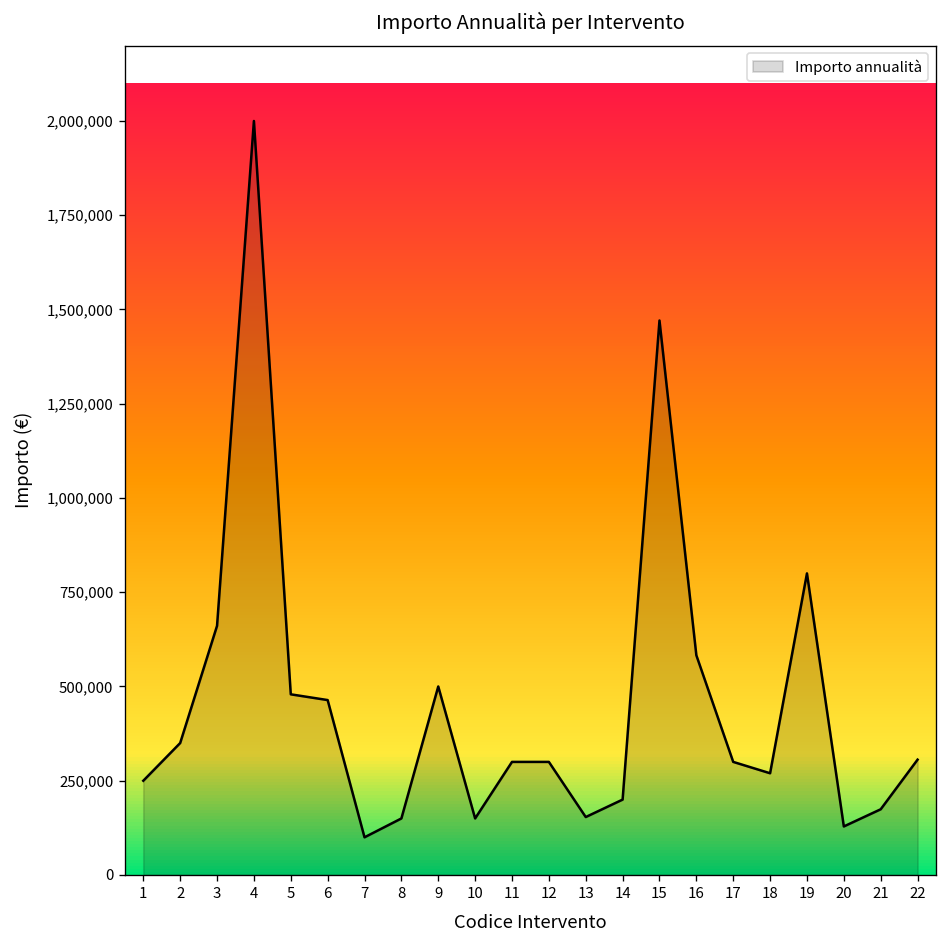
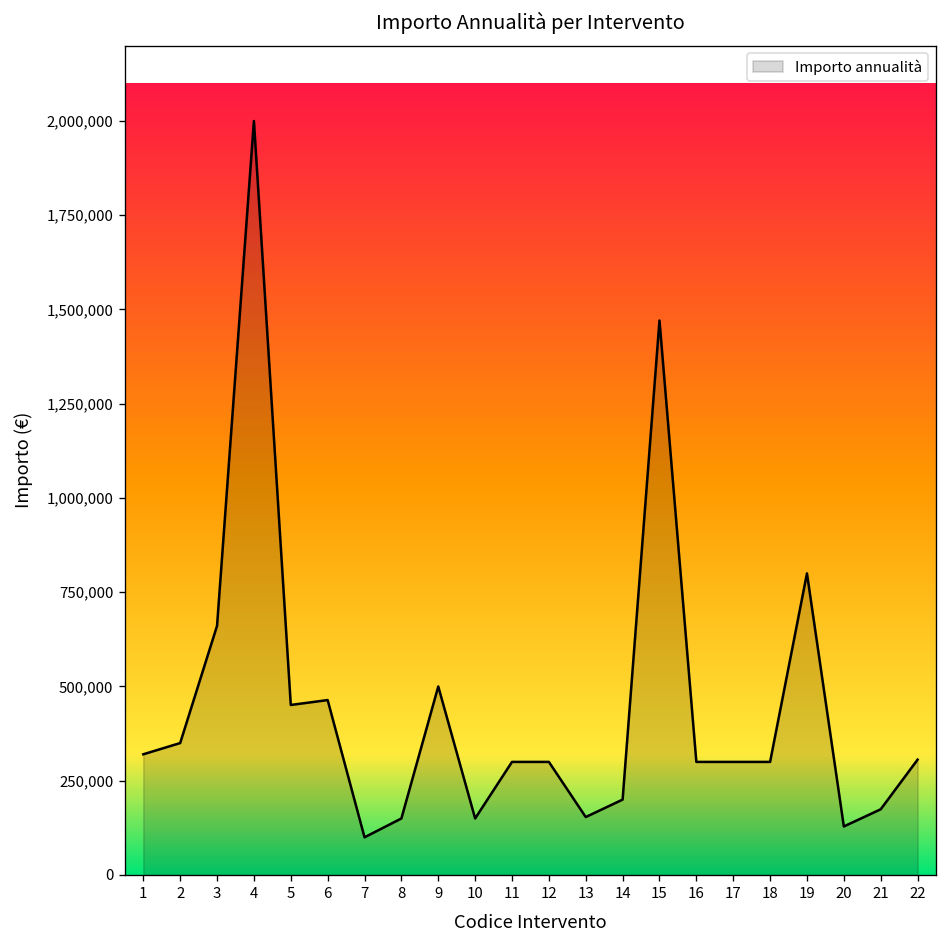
  {
-   "1": "250,000",
+   "1": "320,000",
    "2": "350,000",
    "3": "660,000",
    "4": "2,000,000",
-   "5": "480,000",
+   "5": "450,000",
    "6": "460,000",
    "7": "100,000",
    "8": "150,000",
    "9": "500,000",
    "10": "150,000",
    "11": "300,000",
    "12": "300,000",
    "13": "150,000",
    "14": "200,000",
    "15": "1,470,000",
-   "16": "580,000",
+   "16": "300,000",
    "17": "300,000",
-   "18": "270,000",
+   "18": "300,000",
    "19": "800,000",
    "20": "130,000",
    "21": "170,000",
    "22": "310,000"
  }
